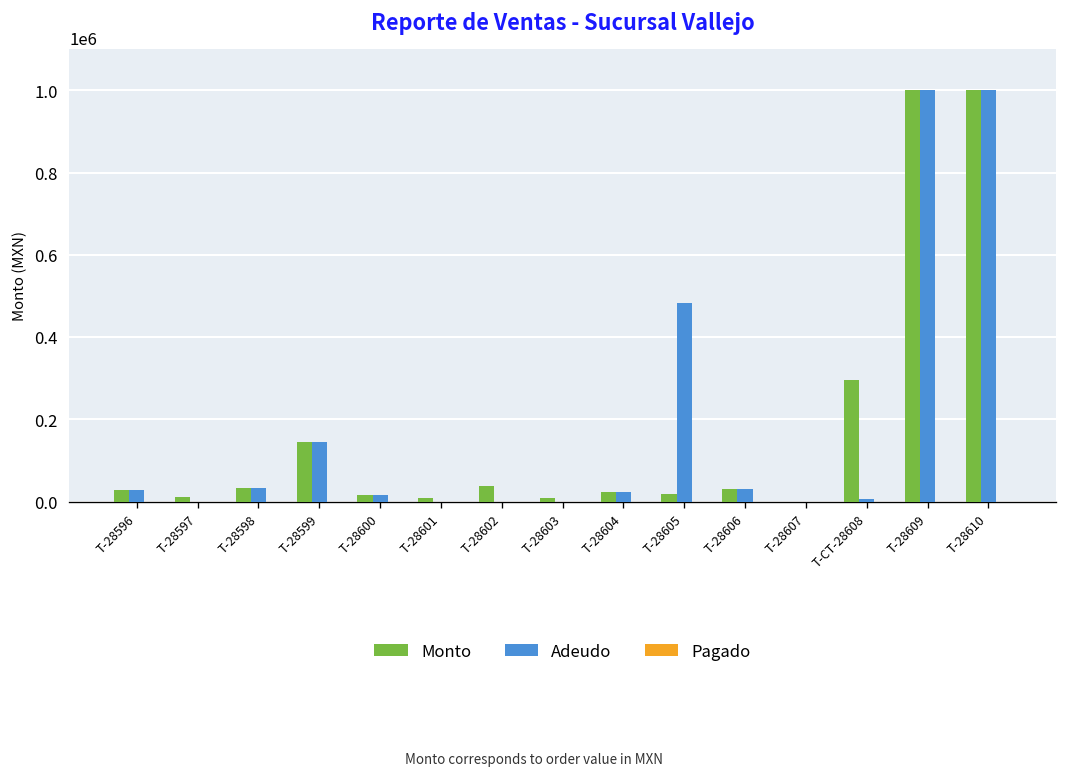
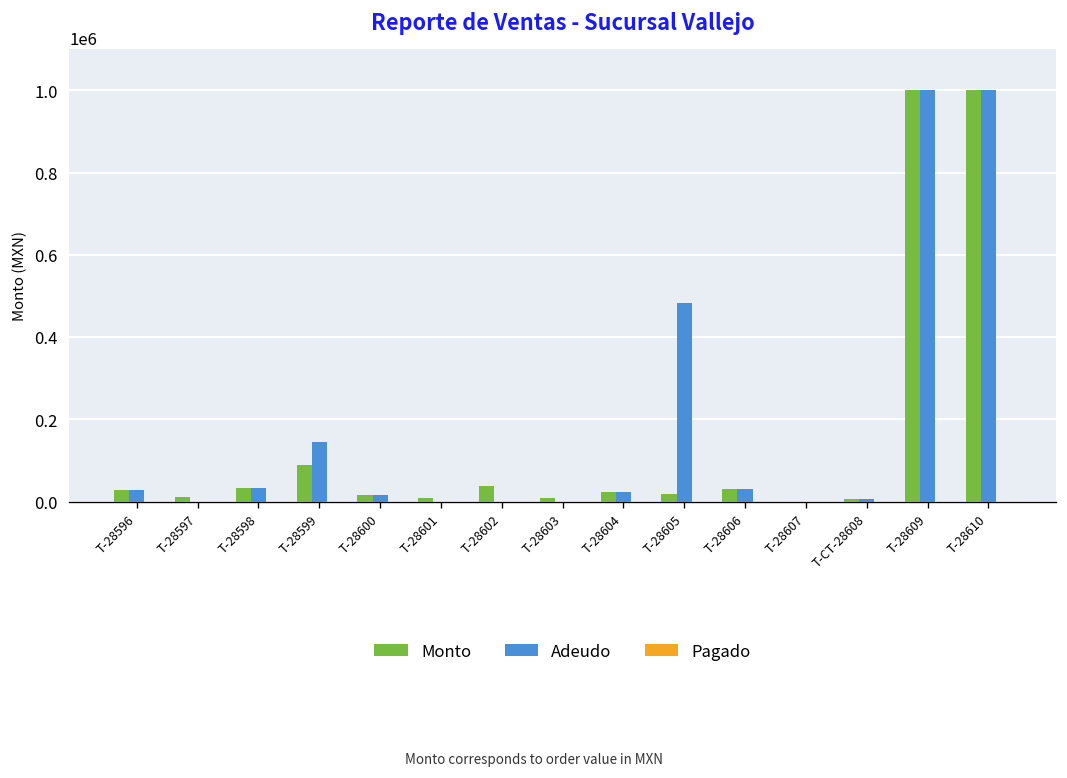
  {
    "Monto": {
      "T-28596": 30000,
      "T-28597": 10000,
      "T-28598": 30000,
-     "T-28599": 140000,
+     "T-28599": 90000,
      "T-28600": 20000,
      "T-28601": 10000,
      "T-28602": 40000,
      "T-28603": 10000,
      "T-28604": 20000,
      "T-28605": 20000,
      "T-28606": 30000,
      "T-28607": 0,
-     "T-CT-28608": 300000,
+     "T-CT-28608": 10000,
      "T-28609": 1000000,
      "T-28610": 1000000
    },
    "Adeudo": {
      "T-28596": 30000,
      "T-28597": 0,
      "T-28598": 30000,
      "T-28599": 140000,
      "T-28600": 20000,
      "T-28601": 0,
      "T-28602": 0,
      "T-28603": 0,
      "T-28604": 20000,
      "T-28605": 480000,
      "T-28606": 30000,
      "T-28607": 0,
      "T-28609": 1000000,
      "T-28610": 1000000
    },
    "Pagado": {
      "T-28596": 0,
      "T-28597": 0,
      "T-28598": 0,
      "T-28599": 0,
      "T-28600": 0,
      "T-28601": 0,
      "T-28602": 0,
      "T-28603": 0,
      "T-28604": 0,
      "T-28605": 0,
      "T-28606": 0,
      "T-28607": 0,
      "T-CT-28608": 0,
      "T-28609": 0,
      "T-28610": 0
    }
  }
